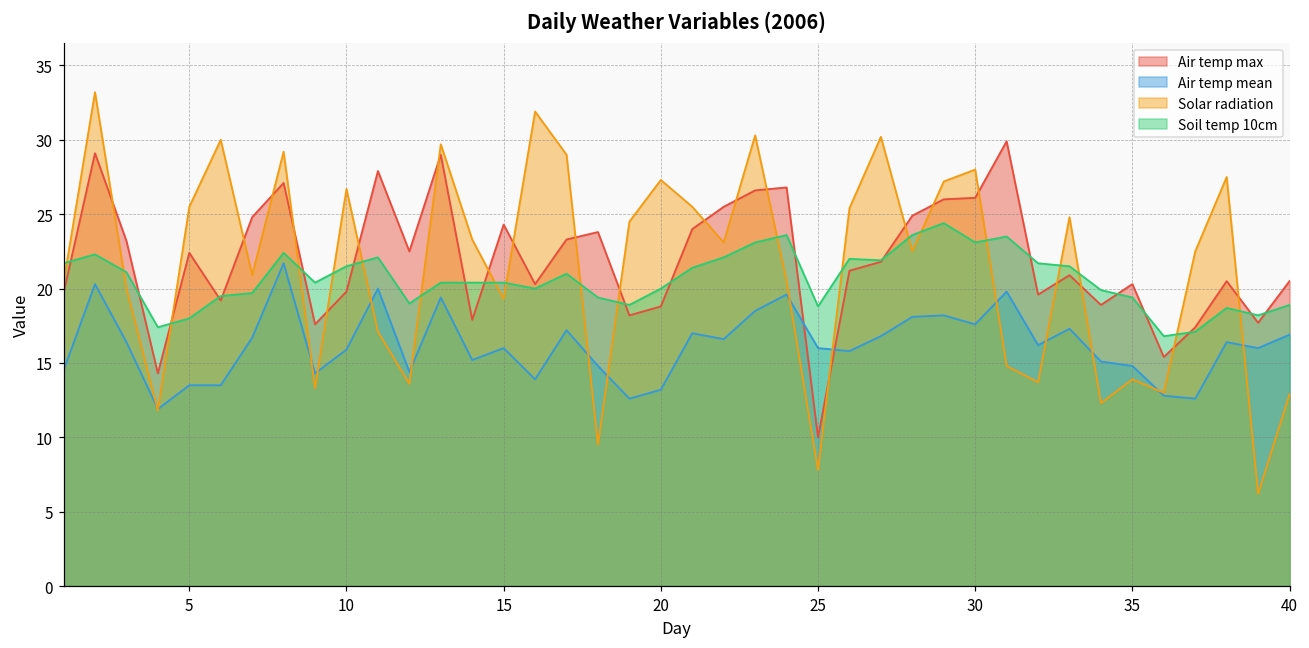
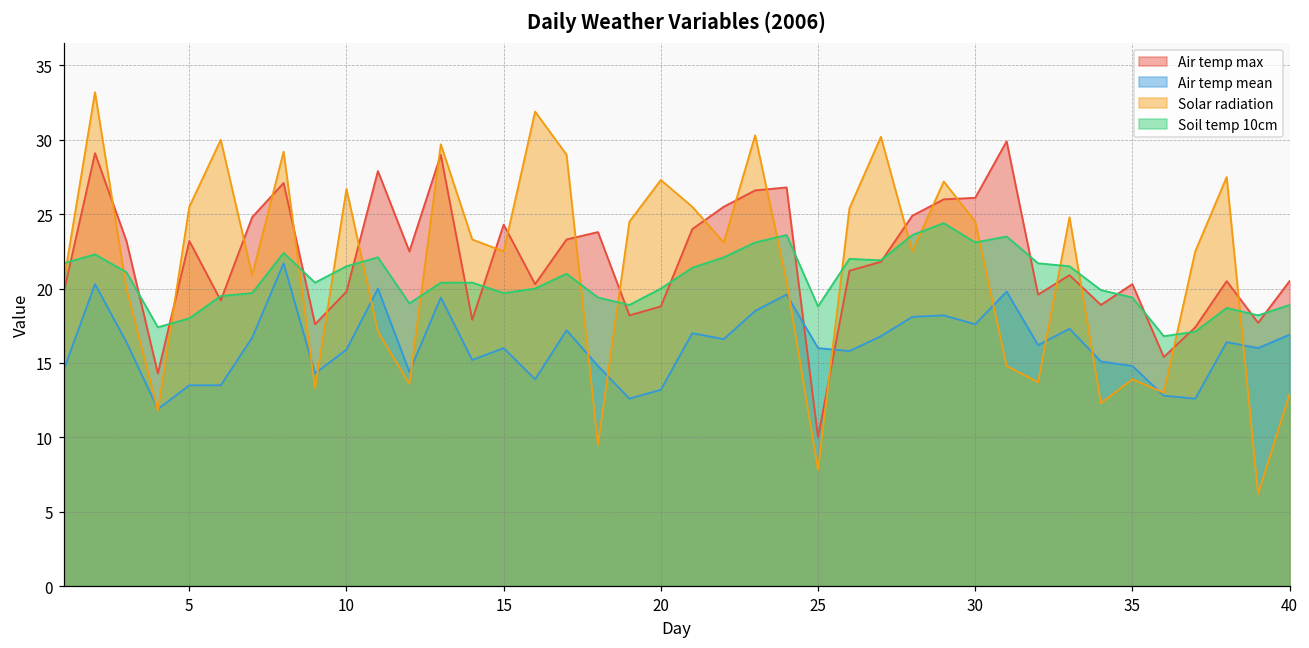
  {
    "Air temp max": {
-     "5": 22.4,
+     "5": 23.2,
      "10": 19.8,
      "15": 24.3,
      "20": 18.8,
      "25": 10.0,
      "30": 26.1,
      "35": 20.3,
      "40": 20.5
    },
    "Air temp mean": {
      "5": 13.5,
      "10": 15.9,
      "15": 16.0,
      "20": 13.2,
      "25": 16.0,
      "30": 17.6,
      "35": 14.8,
      "40": 16.9
    },
    "Solar radiation": {
      "5": 25.5,
      "10": 26.7,
-     "15": 19.3,
+     "15": 22.5,
      "20": 27.3,
      "25": 7.8,
-     "30": 28.0,
+     "30": 24.5,
      "35": 13.9,
      "40": 12.9
    },
    "Soil temp 10cm": {
      "5": 18.0,
      "10": 21.5,
-     "15": 20.4,
+     "15": 19.7,
      "20": 20.0,
      "25": 18.8,
      "30": 23.1,
      "35": 19.4,
      "40": 18.9
    }
  }
